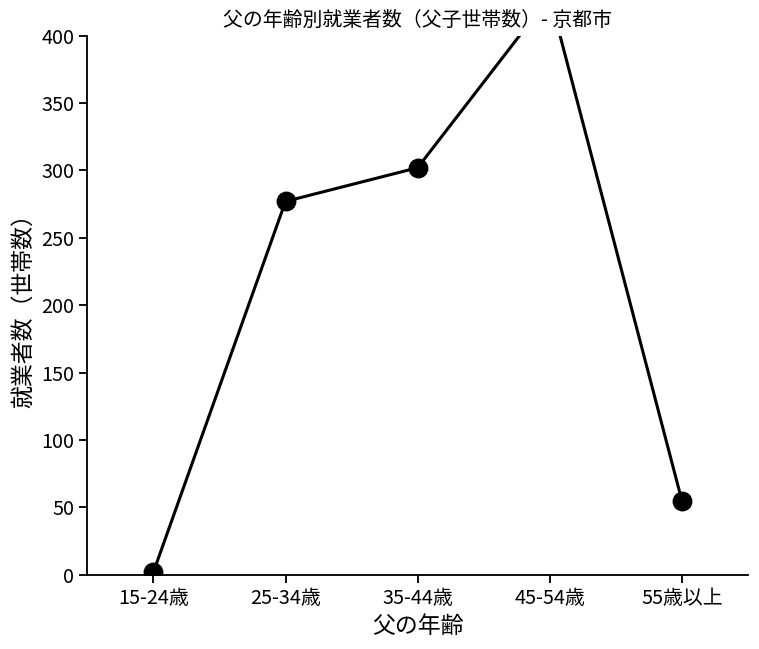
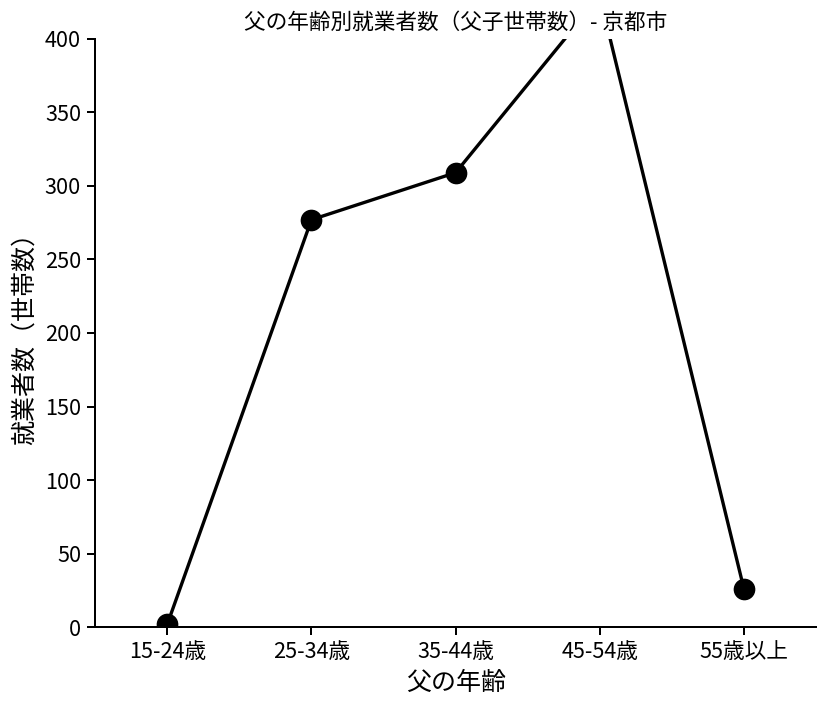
  {
    "15-24歳": 2,
    "25-34歳": 277,
-   "35-44歳": 302,
-   "55歳以上": 55
+   "35-44歳": 309,
+   "55歳以上": 26
  }
